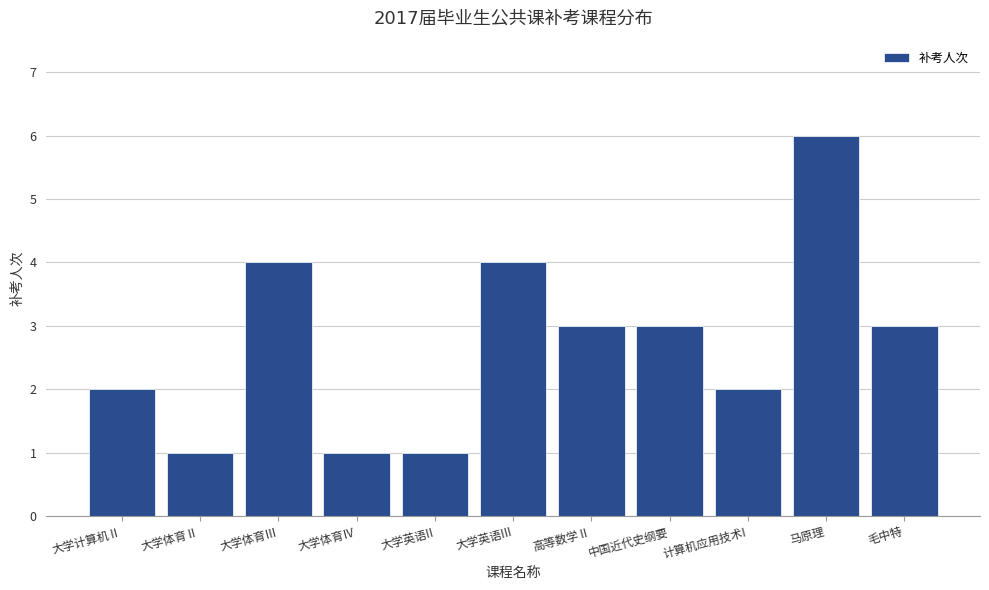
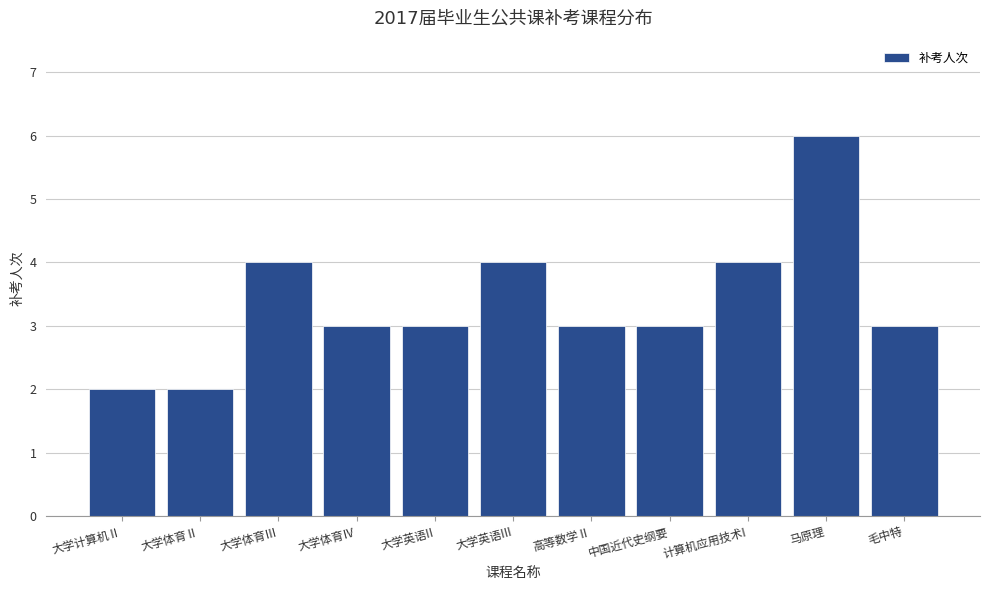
  {
    "大学计算机Ⅱ": 2,
-   "大学体育Ⅱ": 1,
+   "大学体育Ⅱ": 2,
    "大学体育Ⅲ": 4,
-   "大学体育Ⅳ": 1,
-   "大学英语II": 1,
+   "大学体育Ⅳ": 3,
+   "大学英语II": 3,
    "大学英语III": 4,
    "高等数学Ⅱ": 3,
    "中国近代史纲要": 3,
-   "计算机应用技术I": 2,
+   "计算机应用技术I": 4,
    "马原理": 6,
    "毛中特": 3
  }
